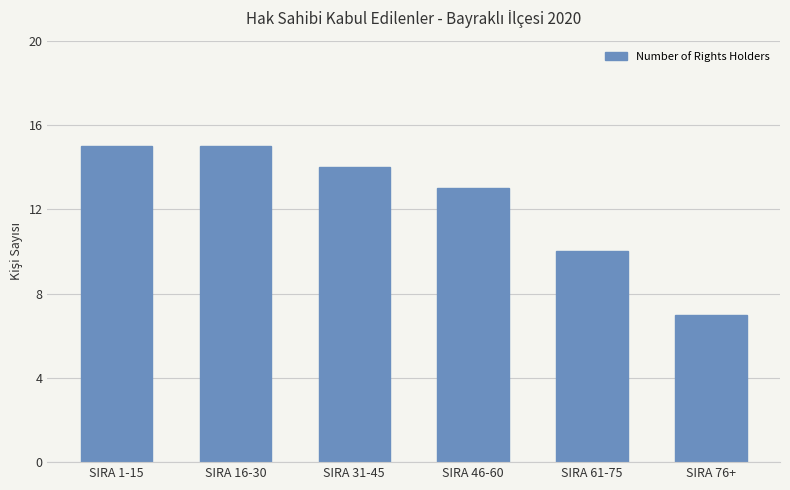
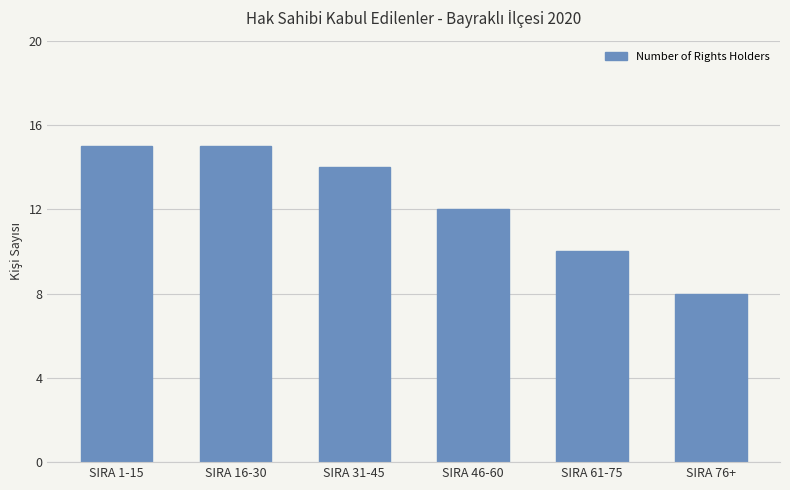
  {
    "SIRA 1-15": 15,
    "SIRA 16-30": 15,
    "SIRA 31-45": 14,
-   "SIRA 46-60": 13,
+   "SIRA 46-60": 12,
    "SIRA 61-75": 10,
-   "SIRA 76+": 7
+   "SIRA 76+": 8
  }
